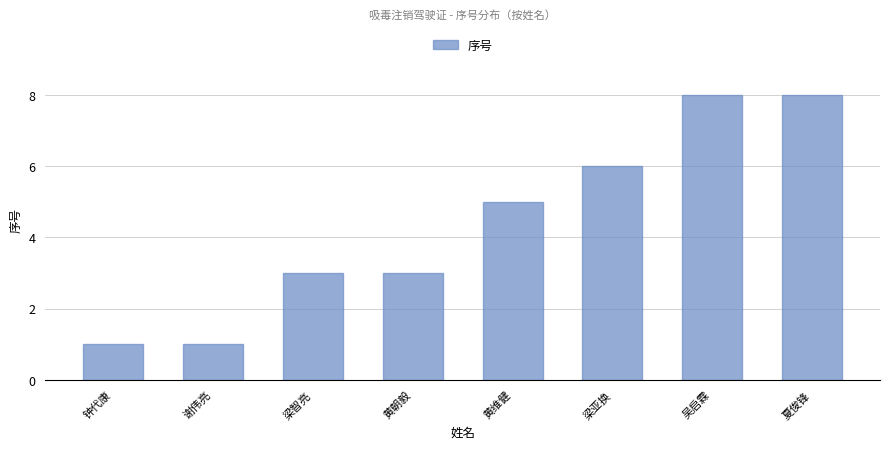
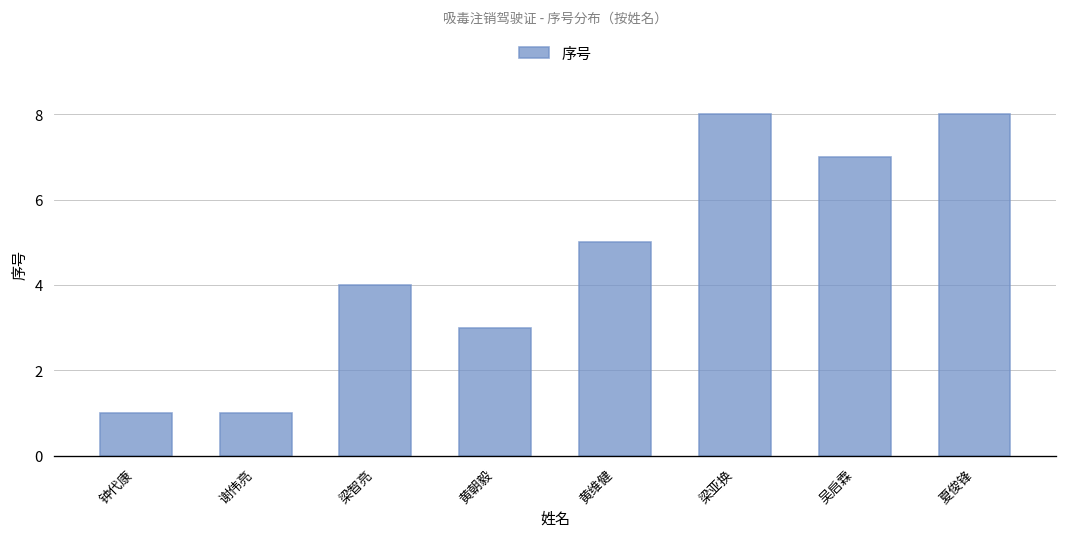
  {
    "钟代康": 1,
    "谢伟亮": 1,
-   "梁智亮": 3,
+   "梁智亮": 4,
    "黄朝毅": 3,
    "黄维健": 5,
-   "梁亚换": 6,
-   "吴启霖": 8,
+   "梁亚换": 8,
+   "吴启霖": 7,
    "夏俊锋": 8
  }
